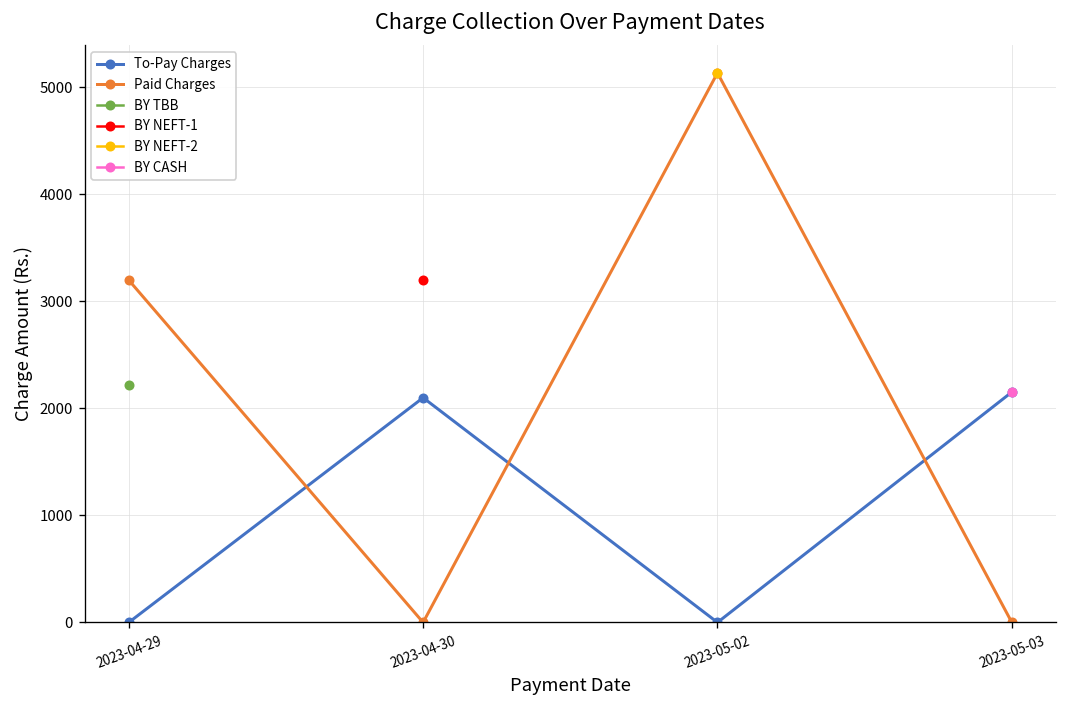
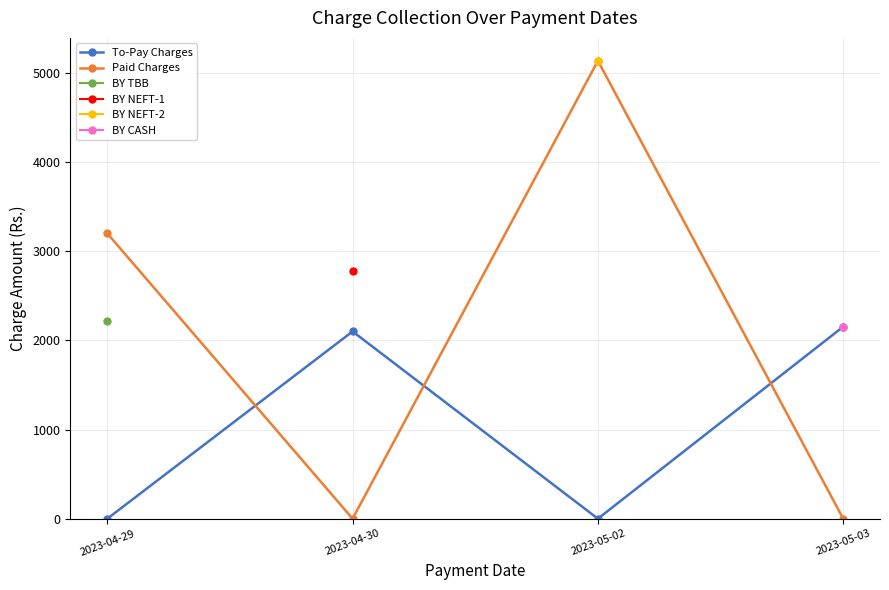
  {
    "To-Pay Charges": {
      "2023-04-29": 0,
      "2023-04-30": 2100,
      "2023-05-02": 0
    },
    "Paid Charges": {
      "2023-04-29": 3200,
      "2023-04-30": 0,
      "2023-05-03": 0
    },
    "BY TBB": {
      "2023-04-29": 2200
    },
    "BY NEFT-1": {
-     "2023-04-30": 3200
+     "2023-04-30": 2800
    }
  }
